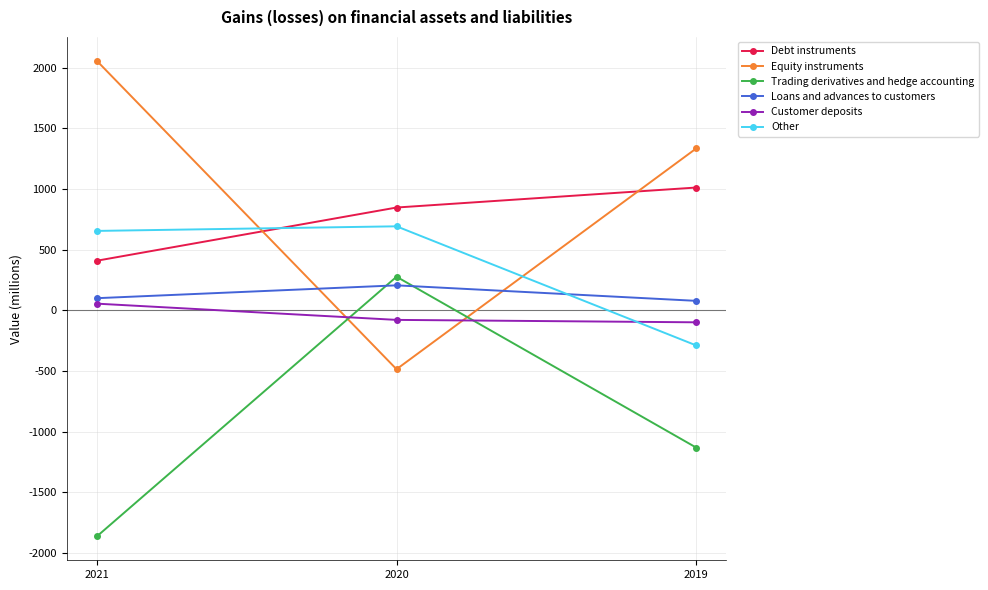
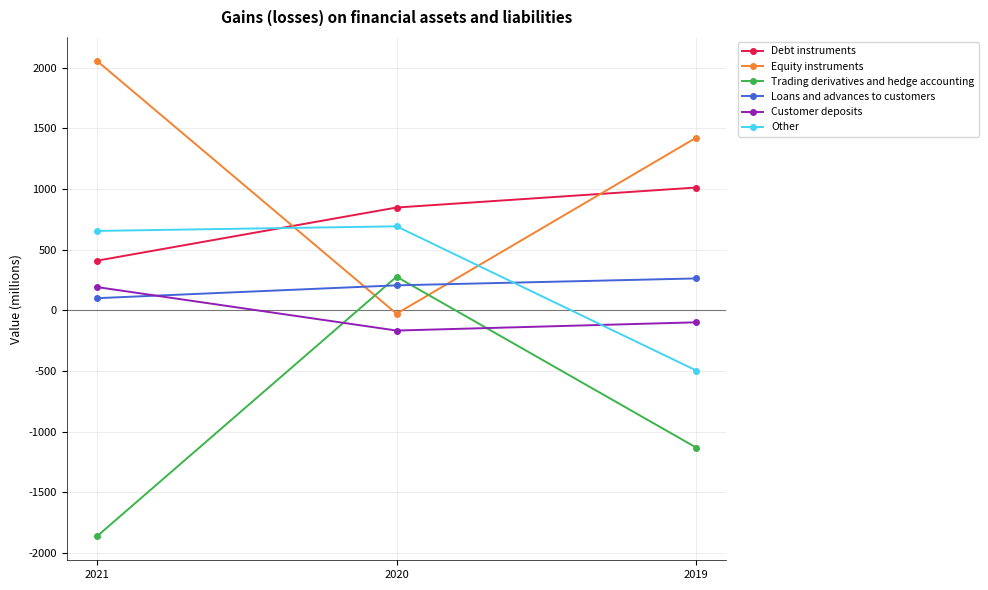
  {
    "Debt instruments": {
      "2021": 410,
      "2020": 850,
      "2019": 1010
    },
    "Equity instruments": {
      "2021": 2060,
-     "2020": -490,
-     "2019": 1340
+     "2020": -30,
+     "2019": 1430
    },
    "Trading derivatives and hedge accounting": {
      "2021": -1870,
      "2020": 280,
      "2019": -1130
    },
    "Loans and advances to customers": {
      "2021": 100,
      "2020": 210,
-     "2019": 80
+     "2019": 260
    },
    "Customer deposits": {
-     "2021": 60,
-     "2020": -80,
+     "2021": 190,
+     "2020": -170,
      "2019": -100
    },
    "Other": {
      "2021": 660,
      "2020": 690,
-     "2019": -290
+     "2019": -500
    }
  }
